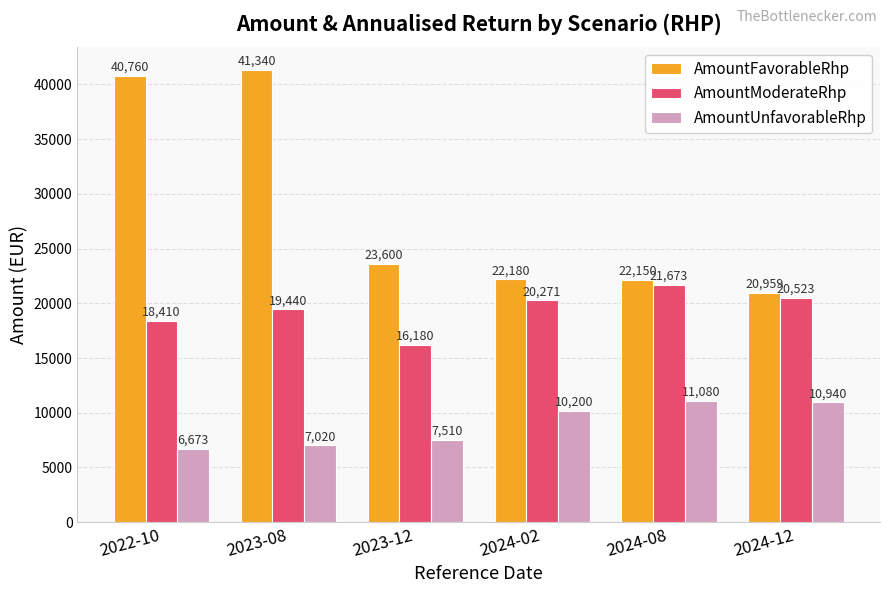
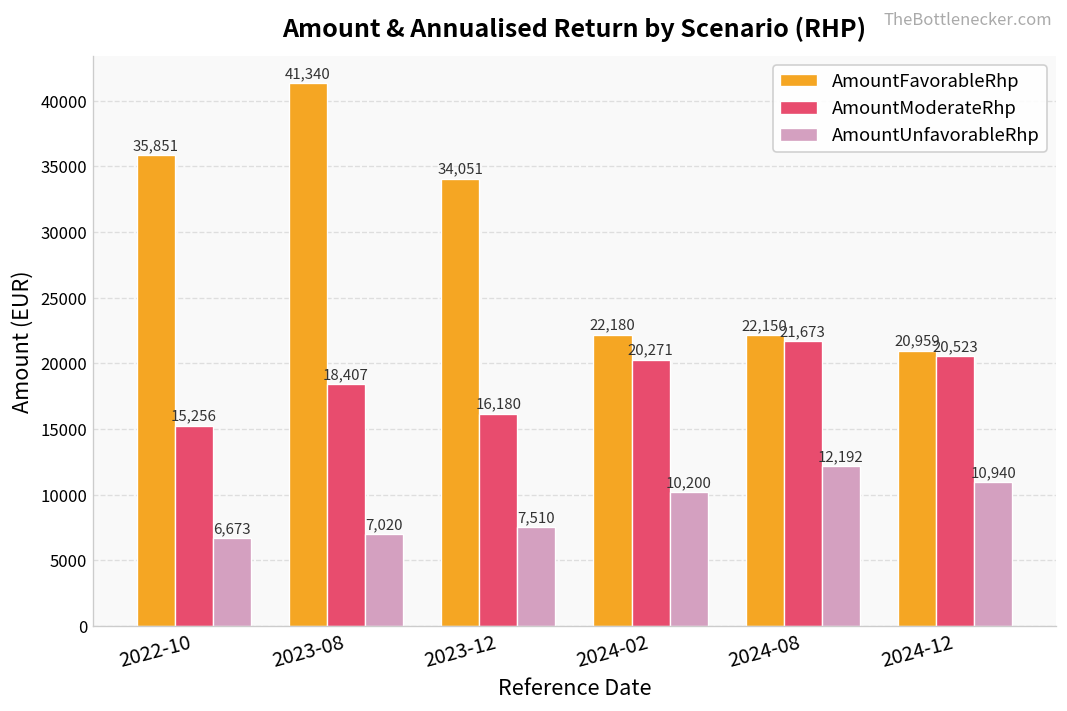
  {
    "AmountFavorableRhp": {
-     "2022-10": "40,760",
+     "2022-10": "35,851",
      "2023-08": "41,340",
-     "2023-12": "23,600",
+     "2023-12": "34,051",
      "2024-02": "22,180",
      "2024-08": "22,150",
      "2024-12": "20,959"
    },
    "AmountModerateRhp": {
-     "2022-10": "18,410",
-     "2023-08": "19,440",
+     "2022-10": "15,256",
+     "2023-08": "18,407",
      "2023-12": "16,180",
      "2024-02": "20,271",
      "2024-08": "21,673",
      "2024-12": "20,523"
    },
    "AmountUnfavorableRhp": {
      "2022-10": "6,673",
      "2023-08": "7,020",
      "2023-12": "7,510",
      "2024-02": "10,200",
-     "2024-08": "11,080",
+     "2024-08": "12,192",
      "2024-12": "10,940"
    }
  }
